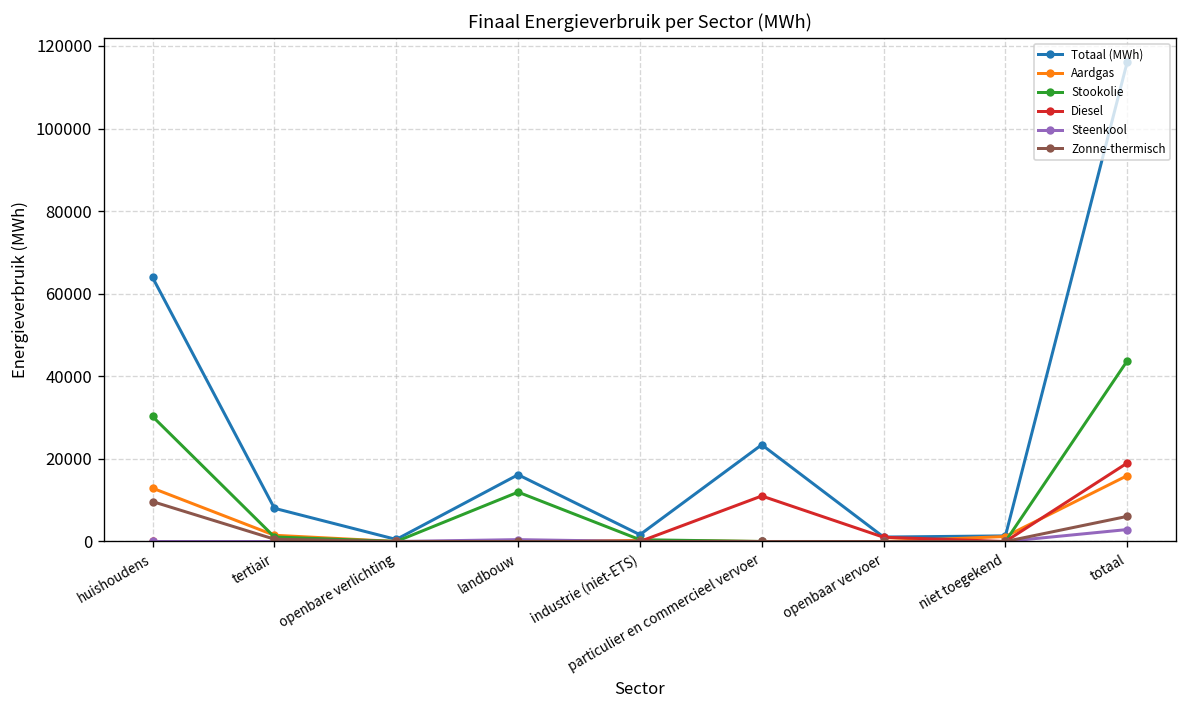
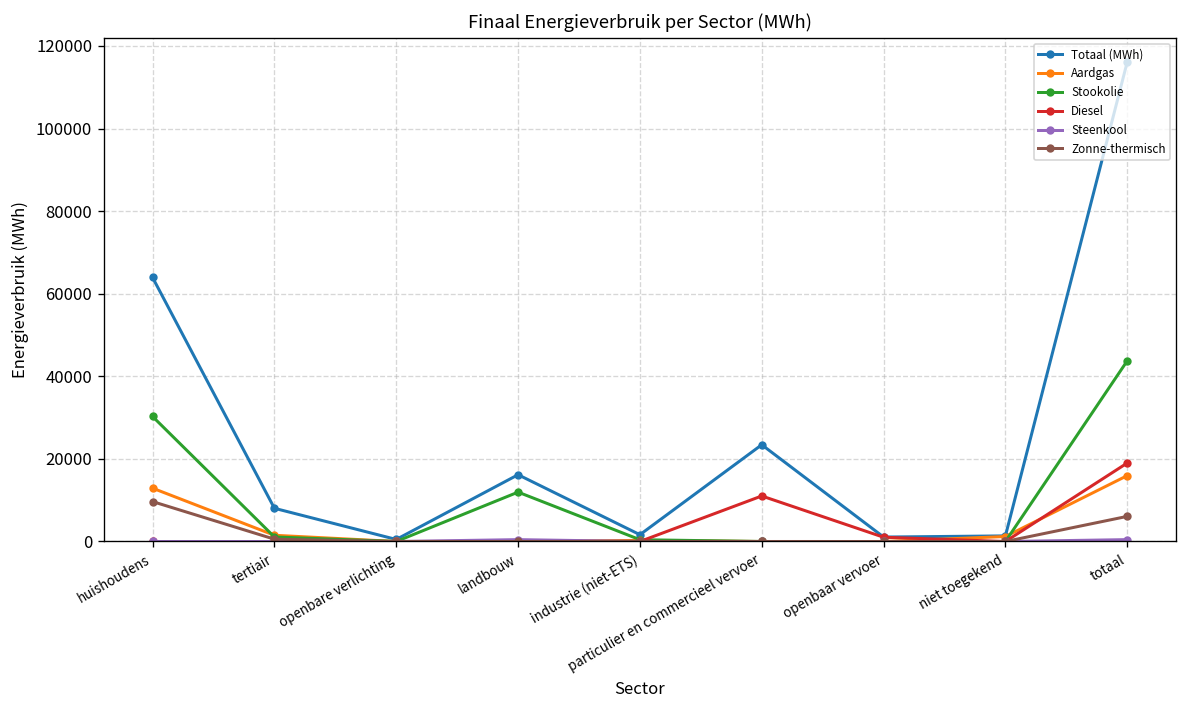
  {
    "Totaal (MWh)": {
      "huishoudens": 64000,
      "tertiair": 8000,
      "landbouw": 16000,
      "industrie (niet-ETS)": 2000,
      "particulier en commercieel vervoer": 23000
    },
    "Aardgas": {
      "huishoudens": 13000,
      "totaal": 16000
    },
    "Stookolie": {
      "huishoudens": 30000,
      "landbouw": 12000,
      "totaal": 44000
    },
    "Diesel": {
      "particulier en commercieel vervoer": 11000,
      "totaal": 19000
    },
    "Steenkool": {
-     "totaal": 3000
+     "totaal": 0
    },
    "Zonne-thermisch": {
      "huishoudens": 10000,
      "totaal": 6000
    }
  }
